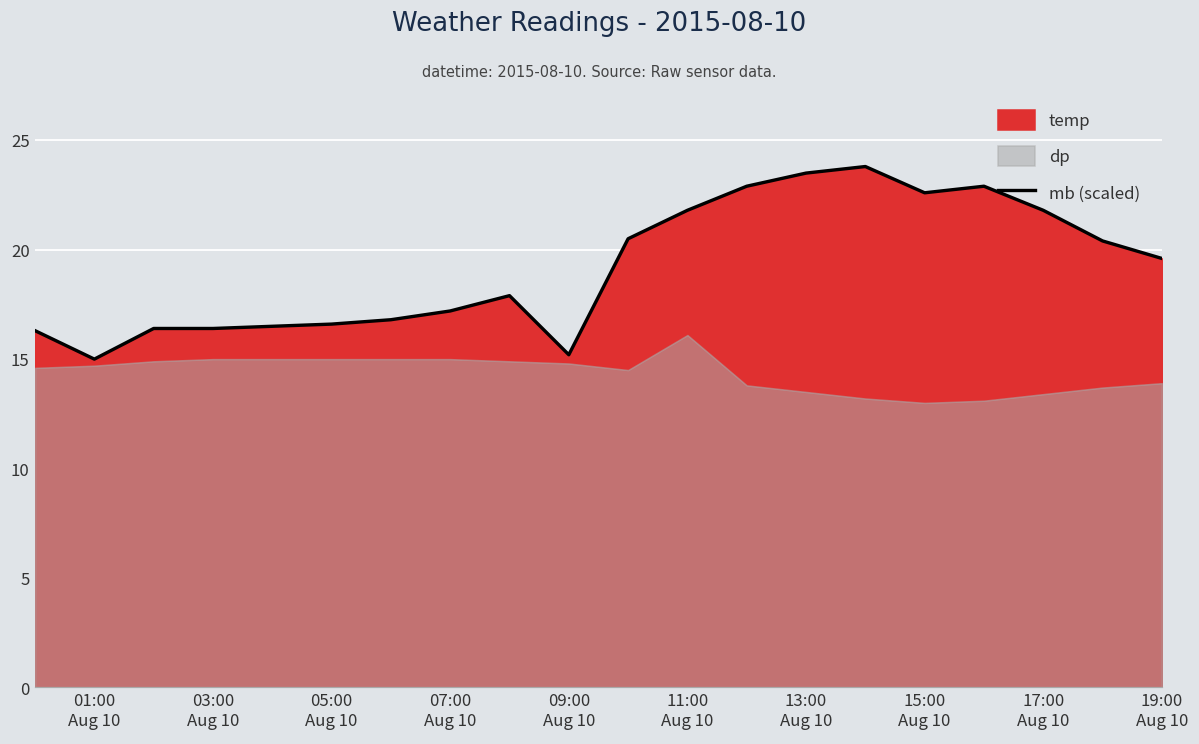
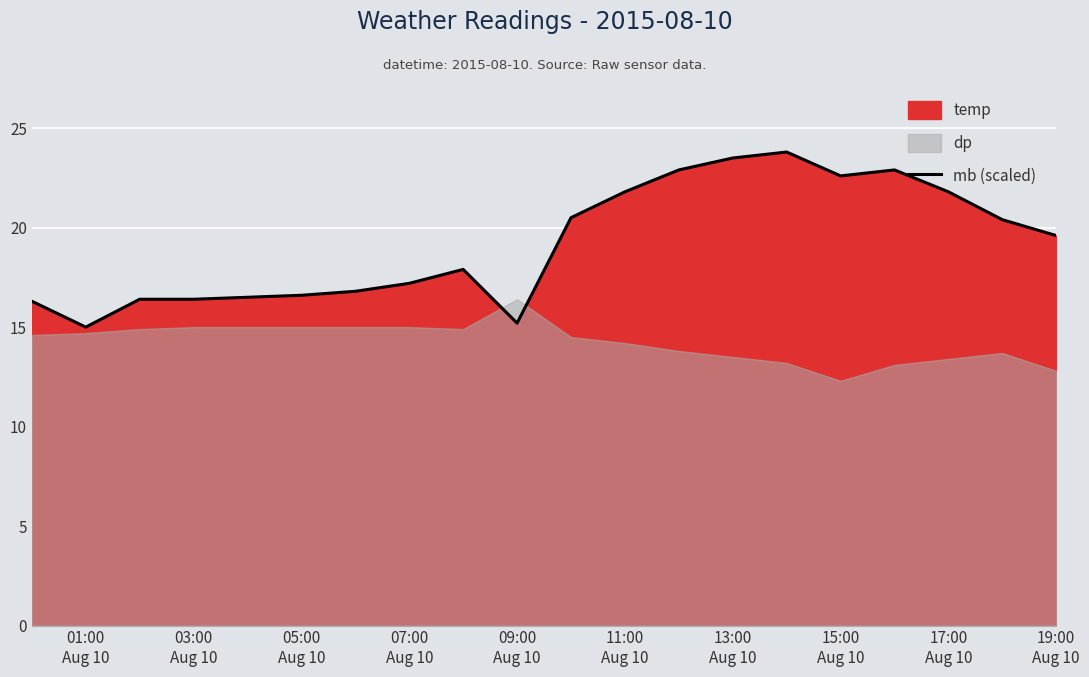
  {
    "temp": {
      "01:00 Aug 10": 15.0,
      "03:00 Aug 10": 16.4,
      "05:00 Aug 10": 16.6,
      "07:00 Aug 10": 17.2,
      "09:00 Aug 10": 15.2,
      "11:00 Aug 10": 21.8,
      "13:00 Aug 10": 23.5,
      "15:00 Aug 10": 22.6,
      "17:00 Aug 10": 21.8,
      "19:00 Aug 10": 19.6
    },
    "dp": {
      "01:00 Aug 10": 14.7,
      "03:00 Aug 10": 15.0,
      "05:00 Aug 10": 15.0,
      "07:00 Aug 10": 15.0,
-     "09:00 Aug 10": 14.8,
-     "11:00 Aug 10": 16.1,
+     "09:00 Aug 10": 16.4,
+     "11:00 Aug 10": 14.2,
      "13:00 Aug 10": 13.5,
-     "15:00 Aug 10": 13.0,
+     "15:00 Aug 10": 12.3,
      "17:00 Aug 10": 13.4,
-     "19:00 Aug 10": 13.9
+     "19:00 Aug 10": 12.8
    }
  }
